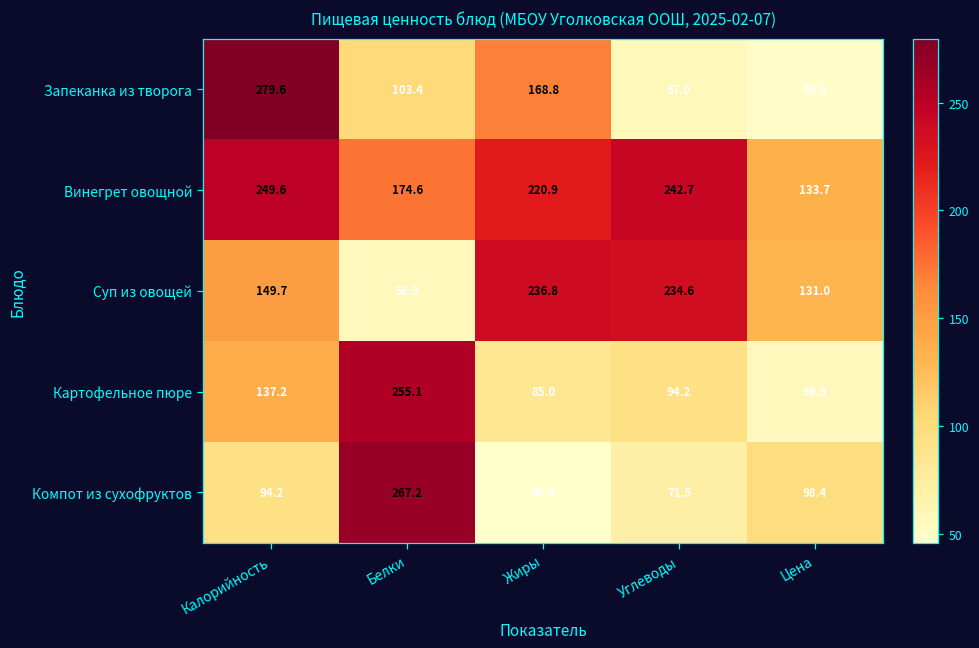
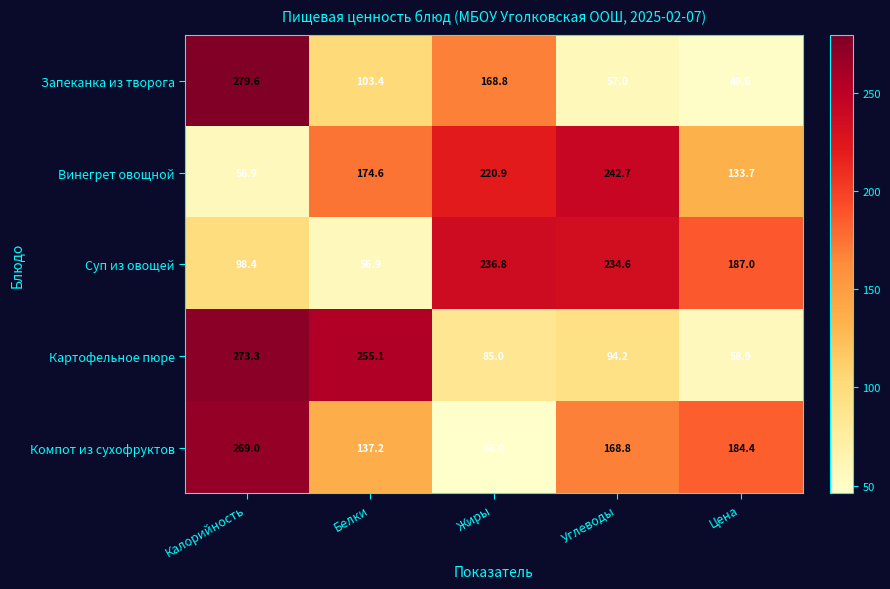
  {
    "Запеканка из творога": {
      "Калорийность": 279.6,
      "Белки": 103.4,
      "Жиры": 168.8,
      "Углеводы": 57.0,
      "Цена": 49.6
    },
    "Винегрет овощной": {
-     "Калорийность": 249.6,
+     "Калорийность": 56.9,
      "Белки": 174.6,
      "Жиры": 220.9,
      "Углеводы": 242.7,
      "Цена": 133.7
    },
    "Суп из овощей": {
-     "Калорийность": 149.7,
+     "Калорийность": 98.4,
      "Белки": 56.9,
      "Жиры": 236.8,
      "Углеводы": 234.6,
-     "Цена": 131.0
+     "Цена": 187.0
    },
    "Картофельное пюре": {
-     "Калорийность": 137.2,
+     "Калорийность": 273.3,
      "Белки": 255.1,
      "Жиры": 85.0,
      "Углеводы": 94.2,
      "Цена": 56.9
    },
    "Компот из сухофруктов": {
-     "Калорийность": 94.2,
-     "Белки": 267.2,
+     "Калорийность": 269.0,
+     "Белки": 137.2,
      "Жиры": 46.0,
-     "Углеводы": 71.5,
-     "Цена": 98.4
+     "Углеводы": 168.8,
+     "Цена": 184.4
    }
  }
